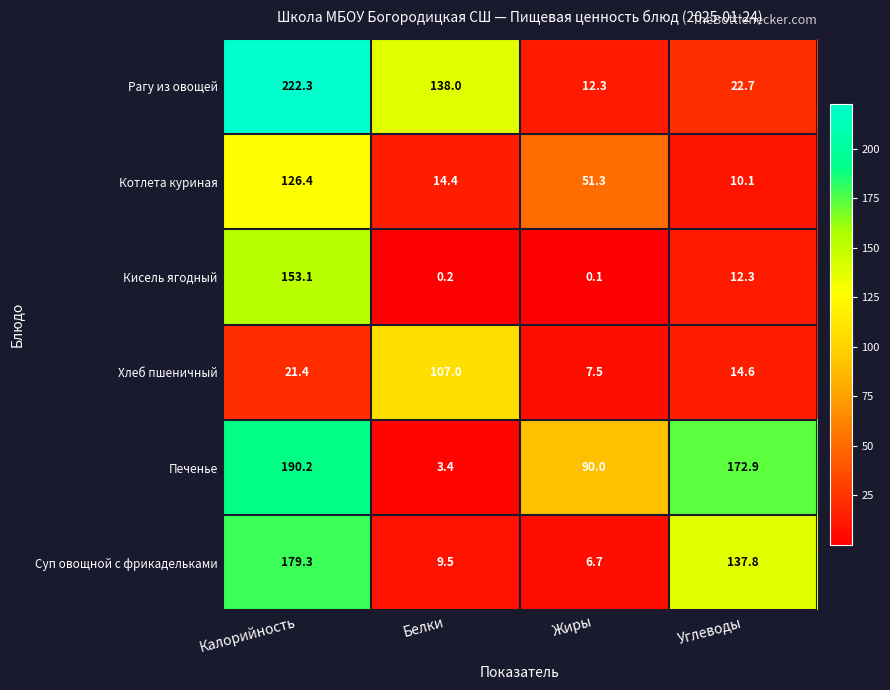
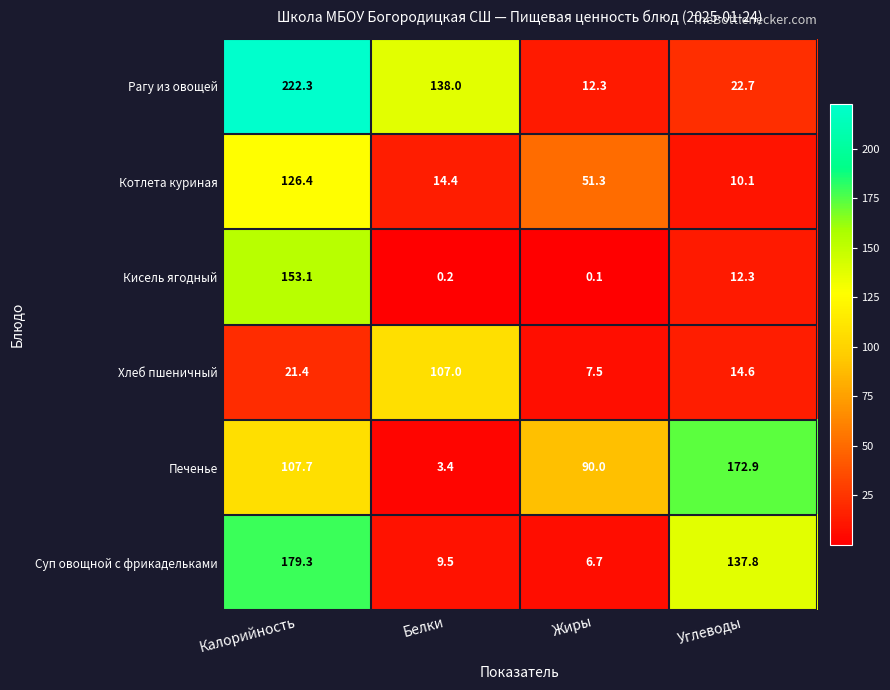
  {
    "Рагу из овощей": {
      "Калорийность": 222.3,
      "Белки": 138.0,
      "Жиры": 12.3,
      "Углеводы": 22.7
    },
    "Котлета куриная": {
      "Калорийность": 126.4,
      "Белки": 14.4,
      "Жиры": 51.3,
      "Углеводы": 10.1
    },
    "Кисель ягодный": {
      "Калорийность": 153.1,
      "Белки": 0.2,
      "Жиры": 0.1,
      "Углеводы": 12.3
    },
    "Хлеб пшеничный": {
      "Калорийность": 21.4,
      "Белки": 107.0,
      "Жиры": 7.5,
      "Углеводы": 14.6
    },
    "Печенье": {
-     "Калорийность": 190.2,
+     "Калорийность": 107.7,
      "Белки": 3.4,
      "Жиры": 90.0,
      "Углеводы": 172.9
    },
    "Суп овощной с фрикадельками": {
      "Калорийность": 179.3,
      "Белки": 9.5,
      "Жиры": 6.7,
      "Углеводы": 137.8
    }
  }
